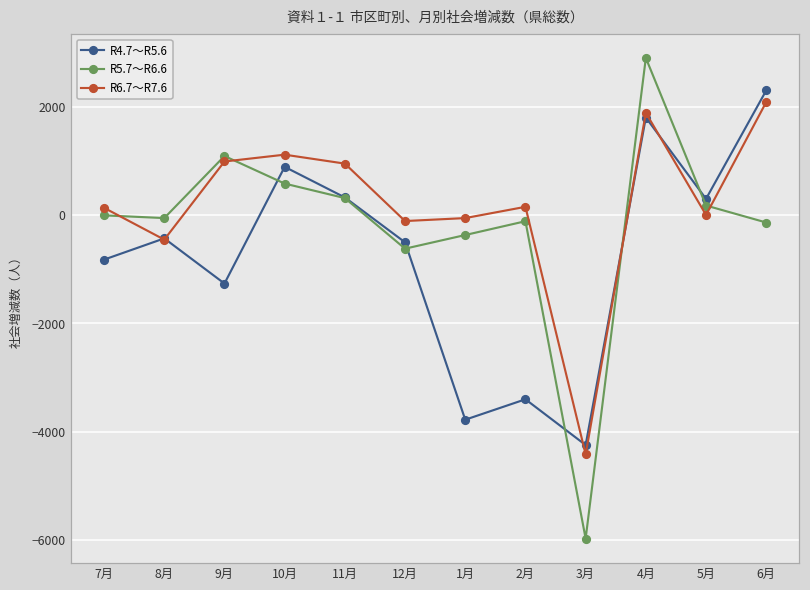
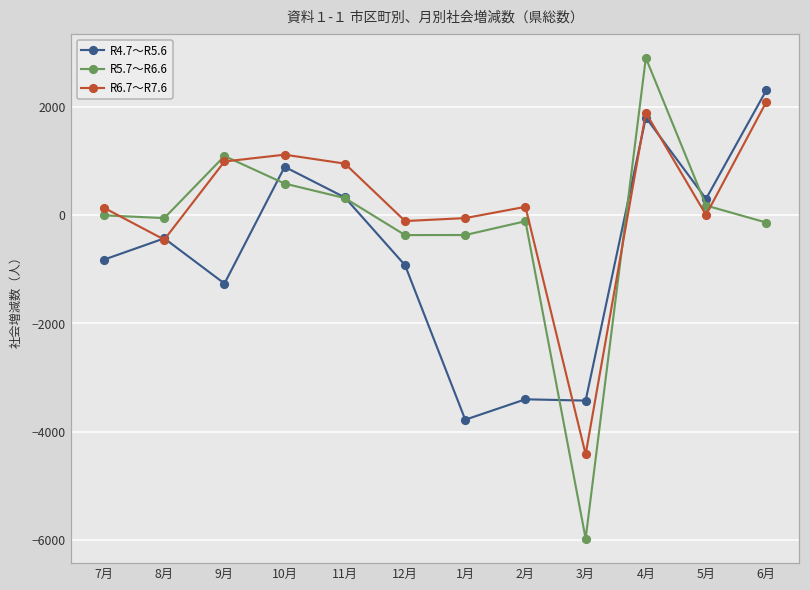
  {
    "R4.7～R5.6": {
      "7月": -800,
      "9月": -1300,
      "10月": 900,
-     "12月": -500,
+     "12月": -900,
      "1月": -3800,
      "2月": -3400,
-     "3月": -4200,
+     "3月": -3400,
      "4月": 1800,
      "5月": 300,
      "6月": 2300
    },
    "R5.7～R6.6": {
      "7月": 0,
      "8月": -100,
      "9月": 1100,
      "10月": 600,
-     "12月": -600,
+     "12月": -400,
      "1月": -400,
      "2月": -100,
      "3月": -6000,
      "4月": 2900,
      "5月": 200,
      "6月": -100
    },
    "R6.7～R7.6": {
      "7月": 100,
      "9月": 1000,
      "10月": 1100,
      "11月": 1000,
      "12月": -100,
      "1月": -100,
      "2月": 200,
      "3月": -4400,
      "4月": 1900,
      "5月": 0,
      "6月": 2100
    }
  }
